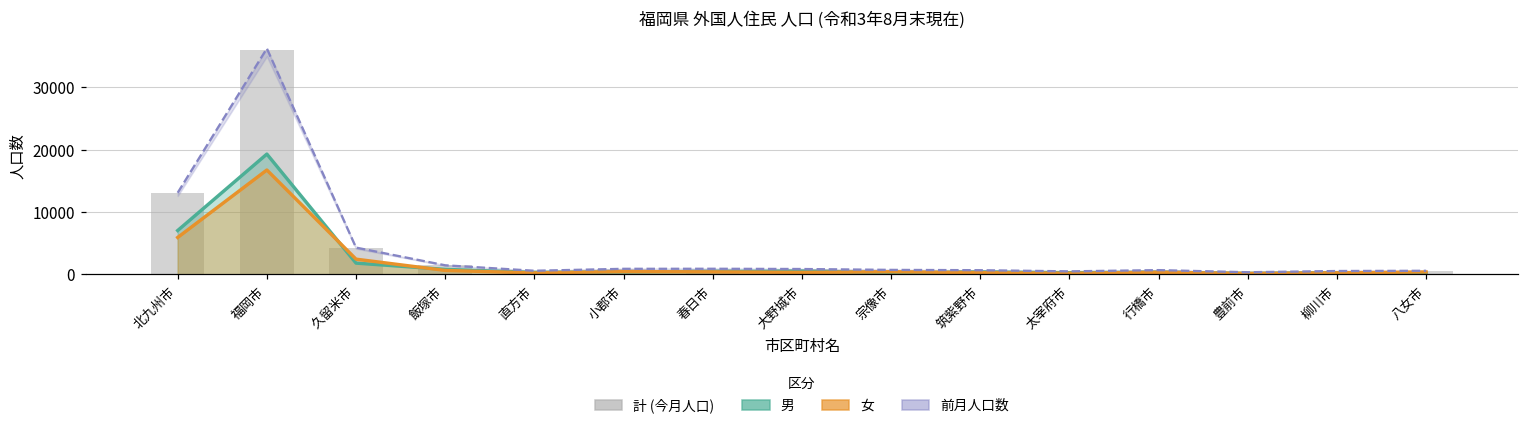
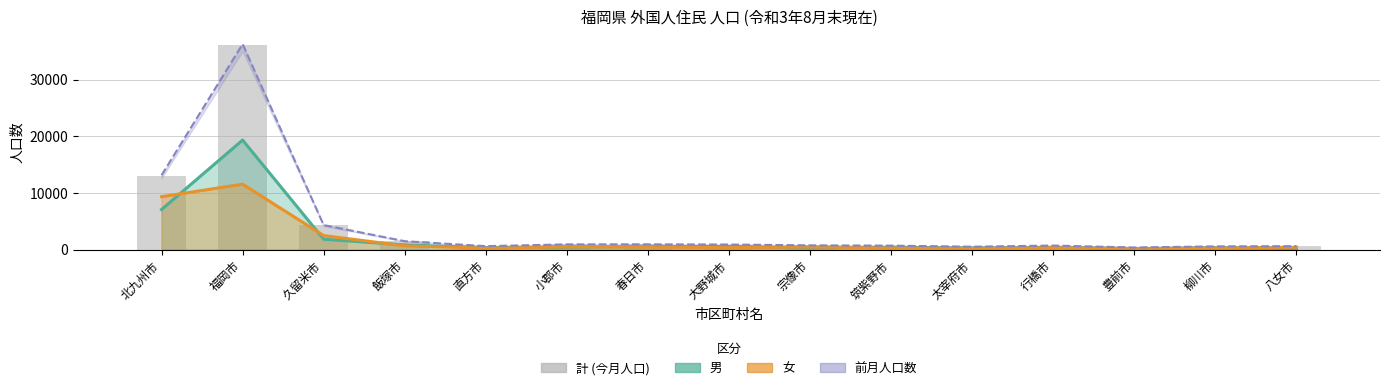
  {
    "女": {
-     "北九州市": 6000,
-     "福岡市": 17000,
+     "北九州市": 9000,
+     "福岡市": 12000,
      "久留米市": 2000
    }
  }
